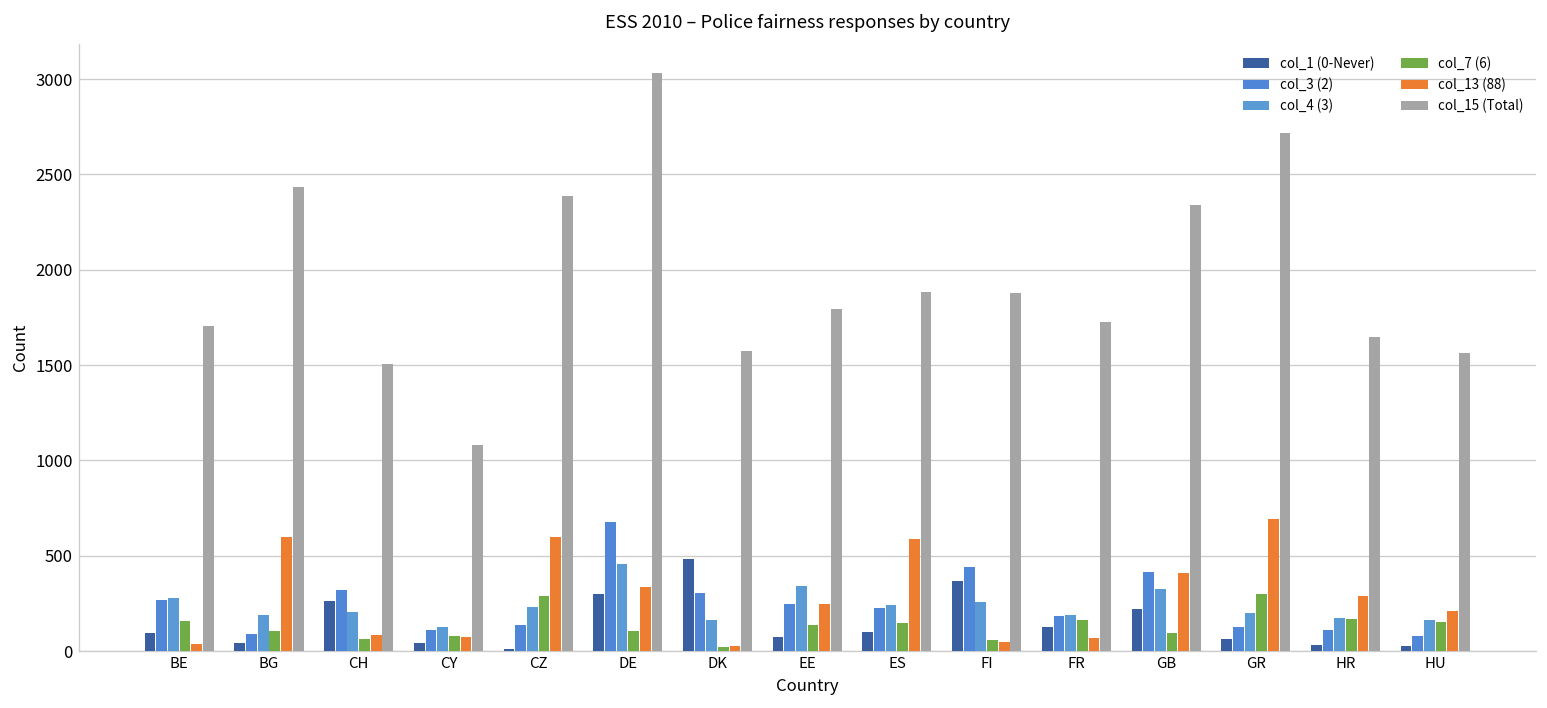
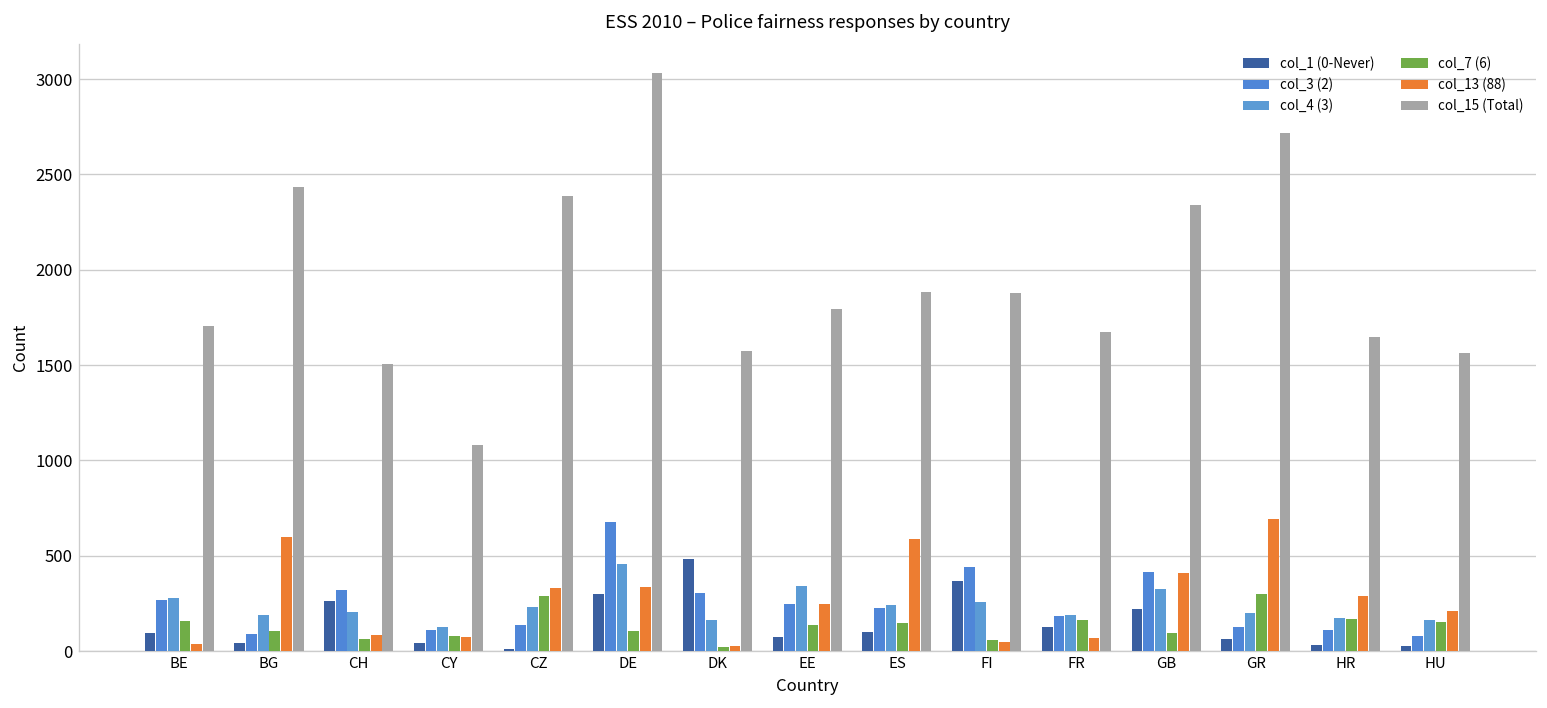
  {
    "col_1 (0-Never)": {
      "BE": 100,
      "BG": 40,
      "CH": 260,
      "CY": 40,
      "DE": 300,
      "DK": 480,
      "EE": 70,
      "ES": 100,
      "FI": 370,
      "FR": 130,
      "GB": 220,
      "GR": 60,
      "HR": 30,
      "HU": 30
    },
    "col_7 (6)": {
      "BE": 160,
      "BG": 110,
      "CH": 60,
      "CY": 80,
      "CZ": 290,
      "DE": 100,
      "DK": 20,
      "EE": 140,
      "ES": 150,
      "FI": 60,
      "FR": 160,
      "GB": 100,
      "GR": 300,
      "HR": 170,
      "HU": 160
    },
    "col_13 (88)": {
      "BE": 40,
      "BG": 600,
      "CH": 80,
      "CY": 80,
-     "CZ": 600,
+     "CZ": 330,
      "DE": 340,
      "DK": 30,
      "EE": 250,
      "ES": 590,
      "FI": 50,
      "FR": 70,
      "GB": 410,
      "GR": 690,
      "HR": 290,
      "HU": 210
    },
    "col_15 (Total)": {
      "BE": 1700,
      "BG": 2430,
      "CH": 1510,
      "CY": 1080,
      "CZ": 2390,
      "DE": 3030,
      "DK": 1580,
      "EE": 1790,
      "ES": 1890,
      "FI": 1880,
-     "FR": 1730,
+     "FR": 1670,
      "GB": 2340,
      "GR": 2720,
      "HR": 1650,
      "HU": 1560
    }
  }
